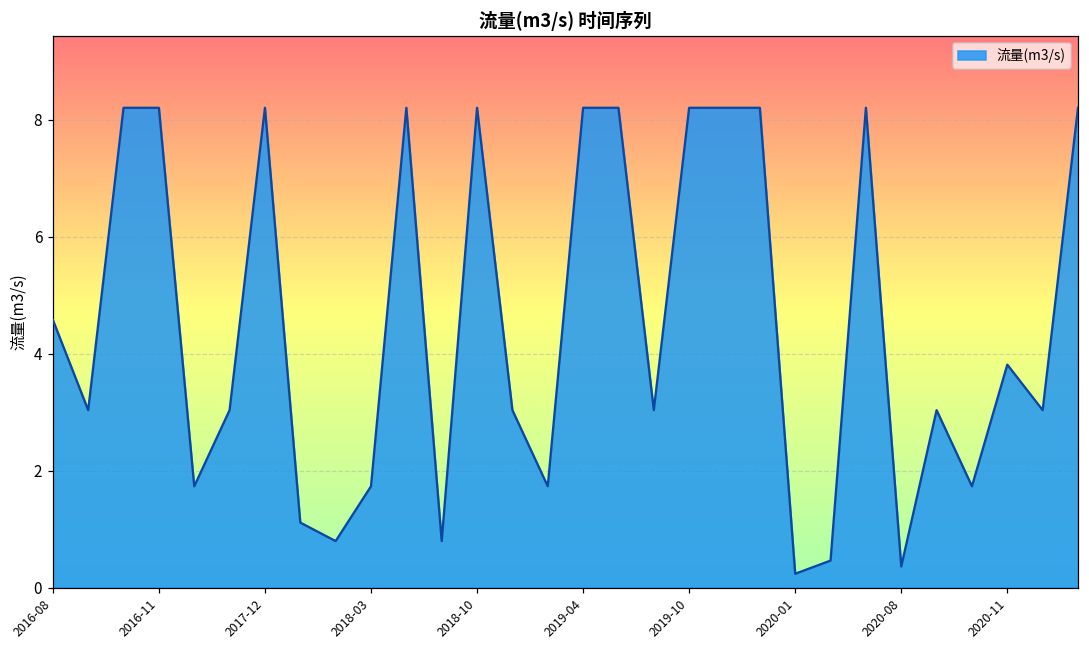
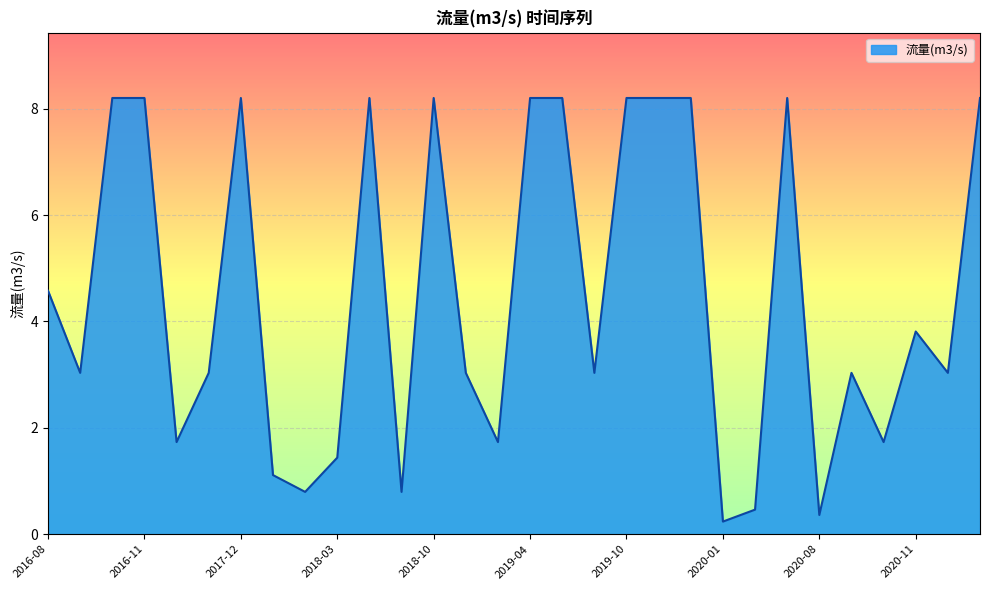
  {
    "2016-08": 4.6,
    "2016-11": 8.2,
    "2017-12": 8.2,
-   "2018-03": 1.7,
+   "2018-03": 1.4,
    "2018-10": 8.2,
    "2019-04": 8.2,
    "2019-10": 8.2,
    "2020-01": 0.2,
    "2020-08": 0.4,
    "2020-11": 3.8
  }
